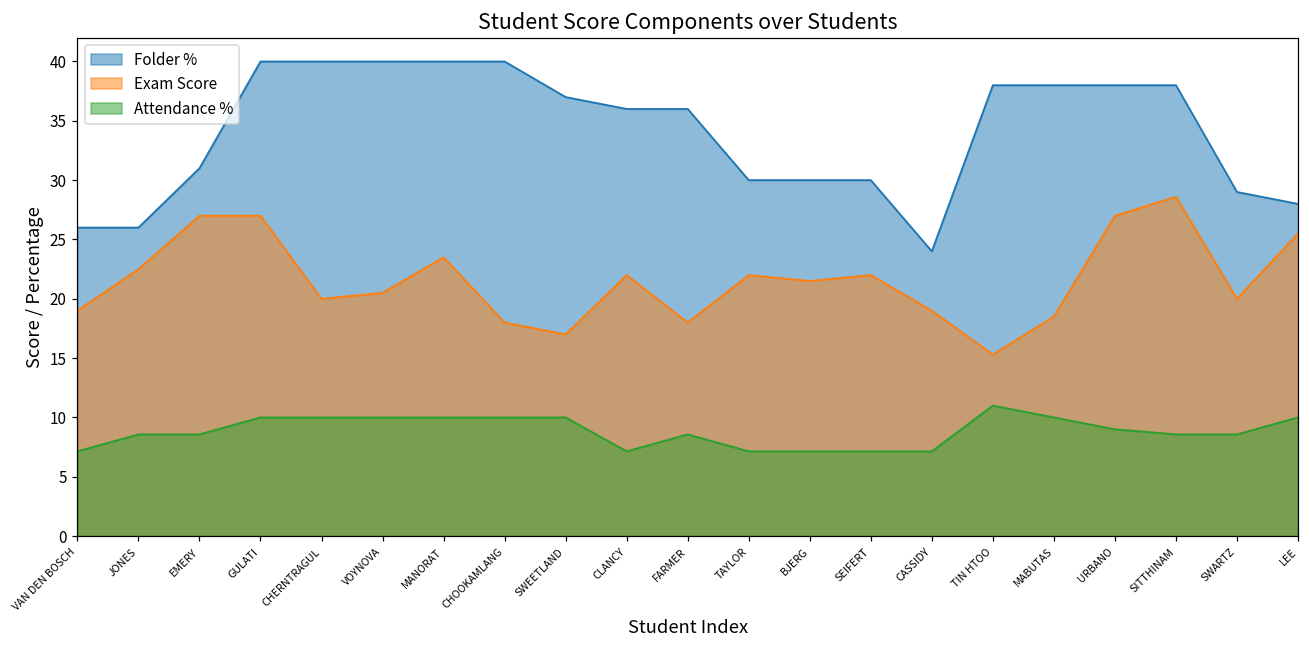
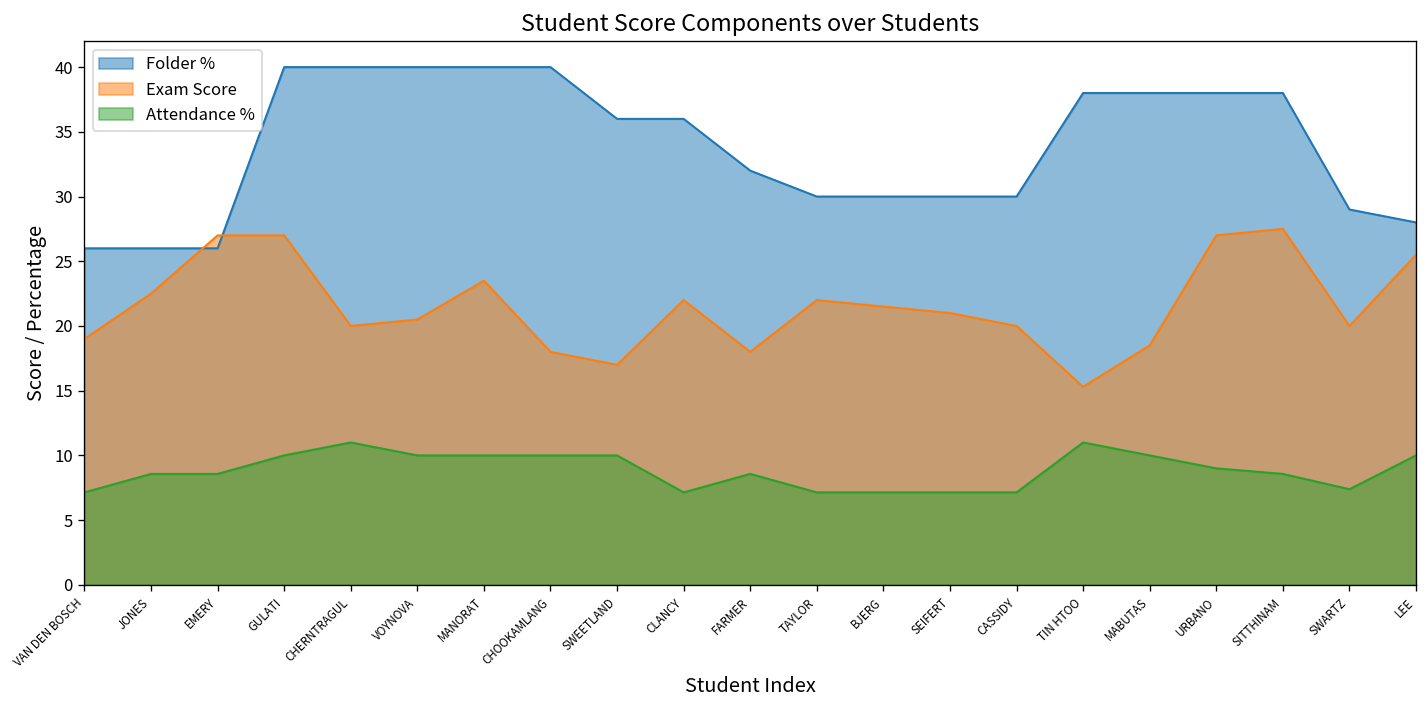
  {
    "Folder %": {
      "VAN DEN BOSCH": 26,
      "JONES": 26,
-     "EMERY": 31,
+     "EMERY": 26,
      "GULATI": 40,
      "CHERNTRAGUL": 40,
      "VOYNOVA": 40,
      "MANORAT": 40,
      "CHOOKAMLANG": 40,
-     "SWEETLAND": 37,
+     "SWEETLAND": 36,
      "CLANCY": 36,
-     "FARMER": 36,
+     "FARMER": 32,
      "TAYLOR": 30,
      "BJERG": 30,
      "SEIFERT": 30,
-     "CASSIDY": 24,
+     "CASSIDY": 30,
      "TIN HTOO": 38,
      "MABUTAS": 38,
      "URBANO": 38,
      "SITTHINAM": 38,
      "SWARTZ": 29,
      "LEE": 28
    },
    "Exam Score": {
      "VAN DEN BOSCH": 19.0,
      "JONES": 22.5,
      "EMERY": 27.0,
      "GULATI": 27.0,
      "CHERNTRAGUL": 20.0,
      "VOYNOVA": 20.5,
      "MANORAT": 23.5,
      "CHOOKAMLANG": 18.0,
      "SWEETLAND": 17.0,
      "CLANCY": 22.0,
      "FARMER": 18.0,
      "TAYLOR": 22.0,
      "BJERG": 21.5,
-     "SEIFERT": 22,
-     "CASSIDY": 19,
+     "SEIFERT": 21,
+     "CASSIDY": 20,
      "TIN HTOO": 15.3,
      "MABUTAS": 18.5,
      "URBANO": 27.0,
-     "SITTHINAM": 28.6,
+     "SITTHINAM": 27.5,
      "SWARTZ": 20.0,
      "LEE": 25.5
    },
    "Attendance %": {
      "VAN DEN BOSCH": 7.1,
      "JONES": 8.6,
      "EMERY": 8.6,
      "GULATI": 10.0,
-     "CHERNTRAGUL": 10,
+     "CHERNTRAGUL": 11,
      "VOYNOVA": 10.0,
      "MANORAT": 10.0,
      "CHOOKAMLANG": 10.0,
      "SWEETLAND": 10.0,
      "CLANCY": 7.1,
      "FARMER": 8.6,
      "TAYLOR": 7.1,
      "BJERG": 7.1,
      "SEIFERT": 7.1,
      "CASSIDY": 7.1,
      "TIN HTOO": 11.0,
      "MABUTAS": 10.0,
      "URBANO": 9.0,
      "SITTHINAM": 8.6,
-     "SWARTZ": 8.6,
+     "SWARTZ": 7.4,
      "LEE": 10.0
    }
  }
